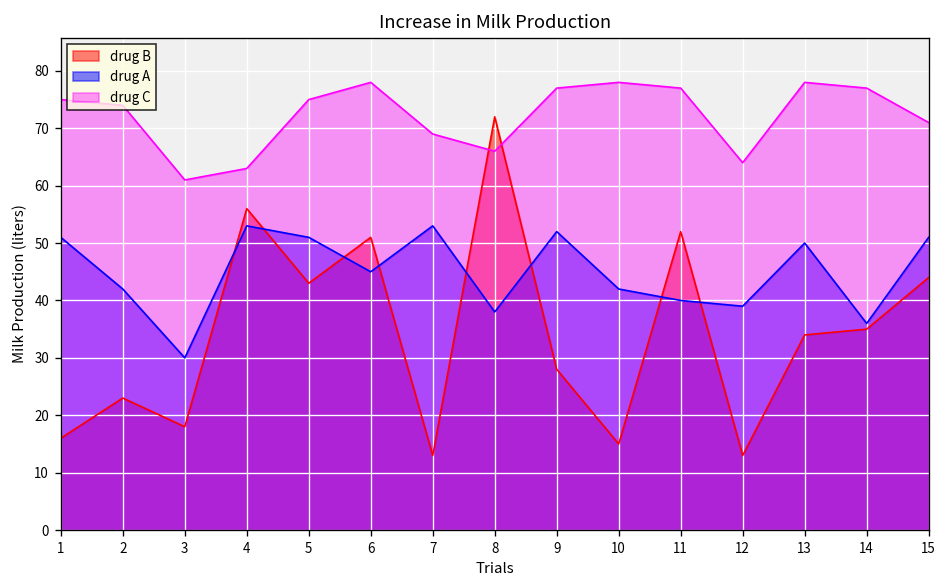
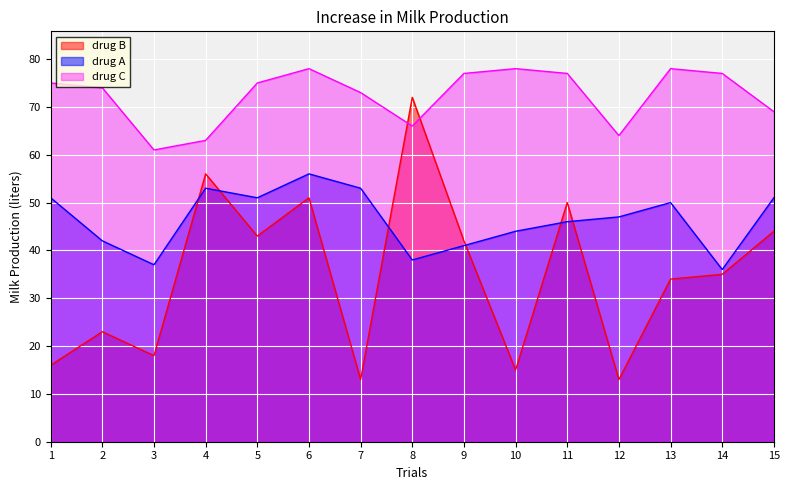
  {
    "drug B": {
      "1": 16,
      "2": 23,
      "3": 18,
      "4": 56,
      "5": 43,
      "6": 51,
      "7": 13,
      "8": 72,
-     "9": 28,
+     "9": 42,
      "10": 15,
-     "11": 52,
+     "11": 50,
      "12": 13,
      "13": 34,
      "14": 35,
      "15": 44
    },
    "drug A": {
      "1": 51,
      "2": 42,
-     "3": 30,
+     "3": 37,
      "4": 53,
      "5": 51,
-     "6": 45,
+     "6": 56,
      "7": 53,
      "8": 38,
-     "9": 52,
-     "10": 42,
-     "11": 40,
-     "12": 39,
+     "9": 41,
+     "10": 44,
+     "11": 46,
+     "12": 47,
      "13": 50,
      "14": 36,
      "15": 51
    },
    "drug C": {
      "1": 75,
      "2": 74,
      "3": 61,
      "4": 63,
      "5": 75,
      "6": 78,
-     "7": 69,
+     "7": 73,
      "8": 66,
      "9": 77,
      "10": 78,
      "11": 77,
      "12": 64,
      "13": 78,
      "14": 77,
-     "15": 71
+     "15": 69
    }
  }
